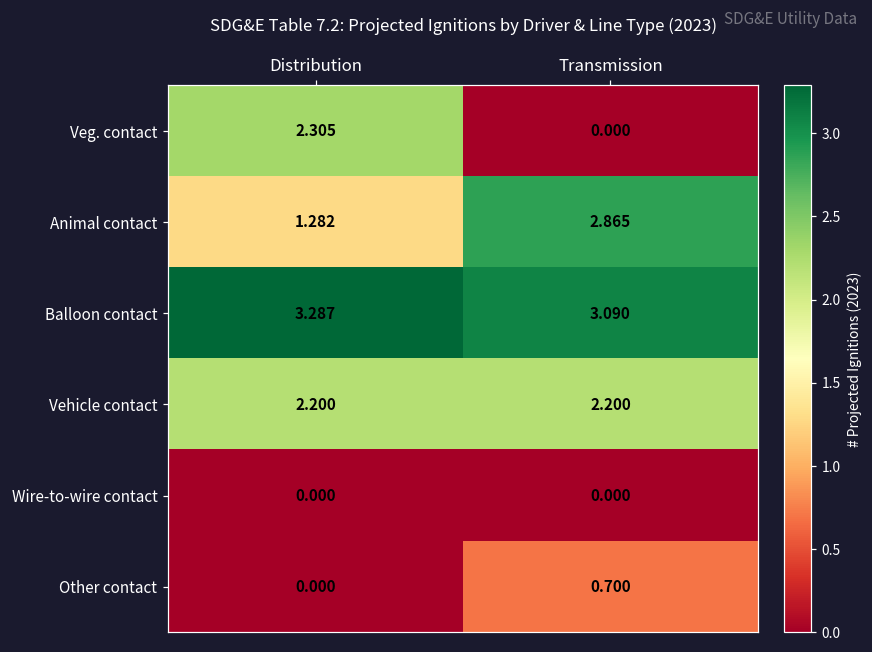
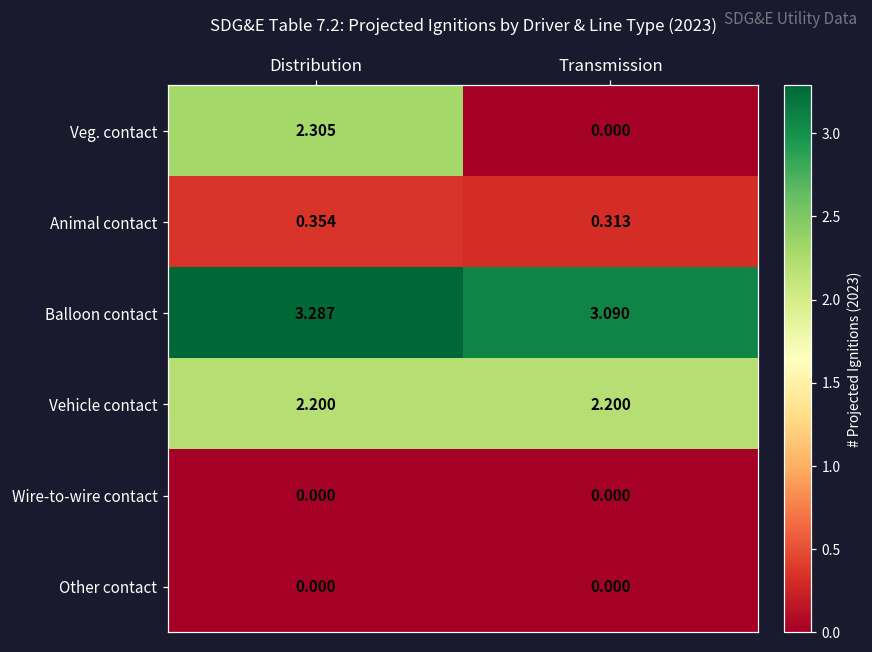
  {
    "Veg. contact": {
      "Distribution": 2.305,
      "Transmission": 0.000
    },
    "Animal contact": {
-     "Distribution": 1.282,
-     "Transmission": 2.865
+     "Distribution": 0.354,
+     "Transmission": 0.313
    },
    "Balloon contact": {
      "Distribution": 3.287,
      "Transmission": 3.090
    },
    "Vehicle contact": {
      "Distribution": 2.200,
      "Transmission": 2.200
    },
    "Wire-to-wire contact": {
      "Distribution": 0.000,
      "Transmission": 0.000
    },
    "Other contact": {
      "Distribution": 0.000,
-     "Transmission": 0.700
+     "Transmission": 0.000
    }
  }
